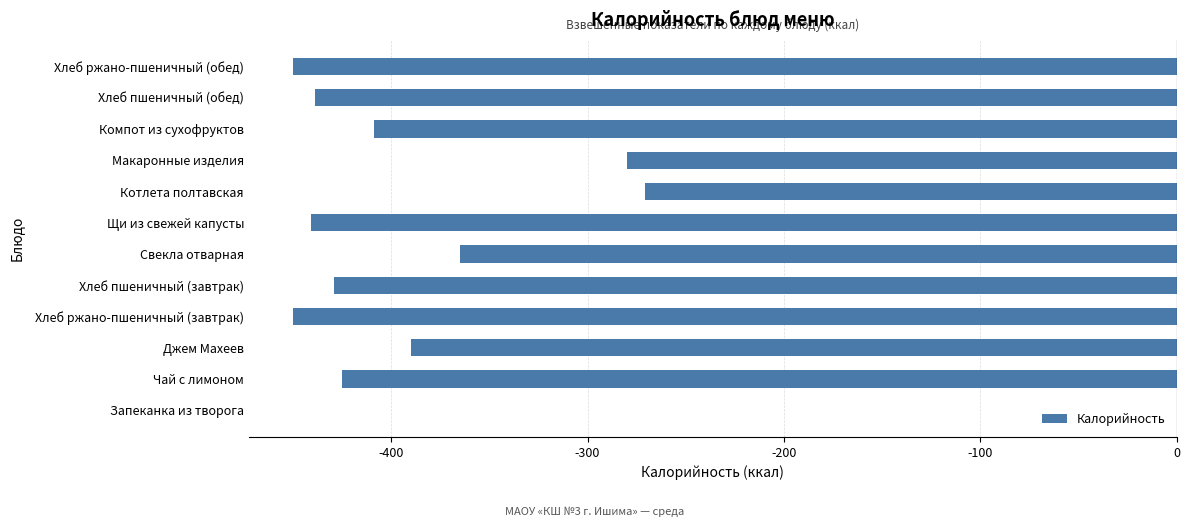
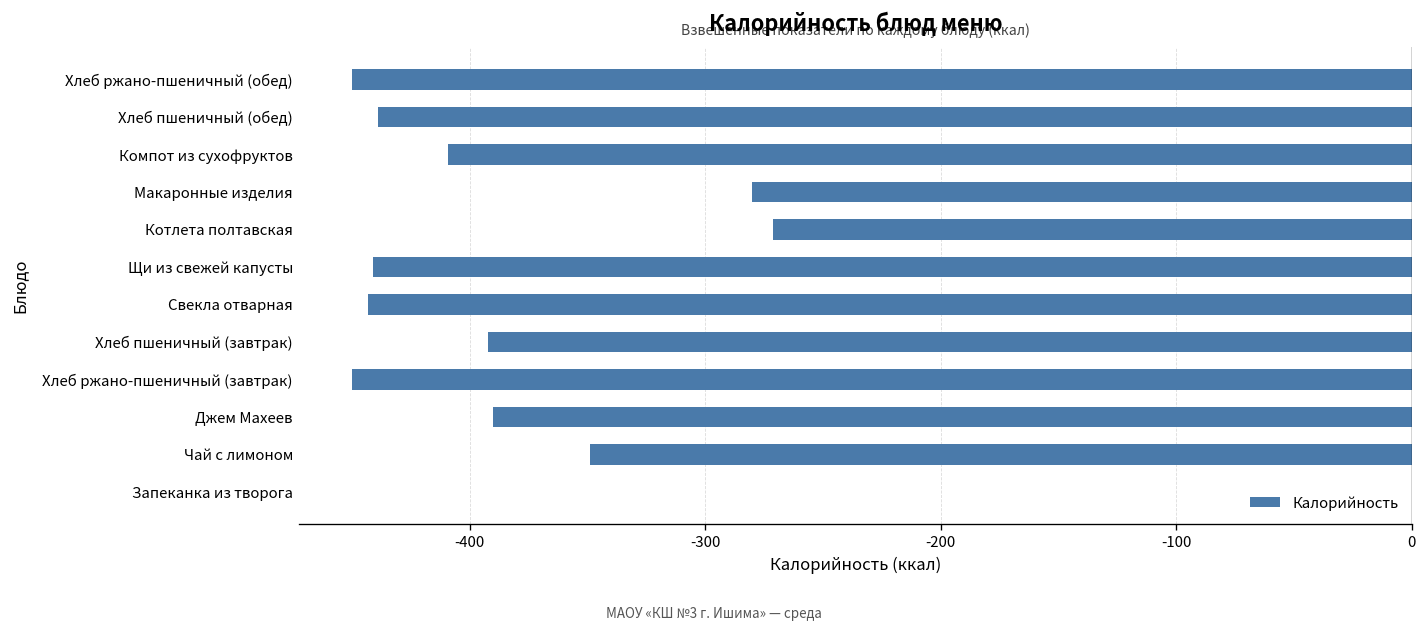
  {
    "Хлеб ржано-пшеничный (обед)": -450,
    "Хлеб пшеничный (обед)": -439,
    "Компот из сухофруктов": -409,
    "Макаронные изделия": -280,
    "Котлета полтавская": -271,
    "Щи из свежей капусты": -441,
-   "Свекла отварная": -365,
-   "Хлеб пшеничный (завтрак)": -429,
+   "Свекла отварная": -443,
+   "Хлеб пшеничный (завтрак)": -392,
    "Хлеб ржано-пшеничный (завтрак)": -450,
    "Джем Махеев": -390,
-   "Чай с лимоном": -425,
+   "Чай с лимоном": -349,
    "Запеканка из творога": 0
  }
